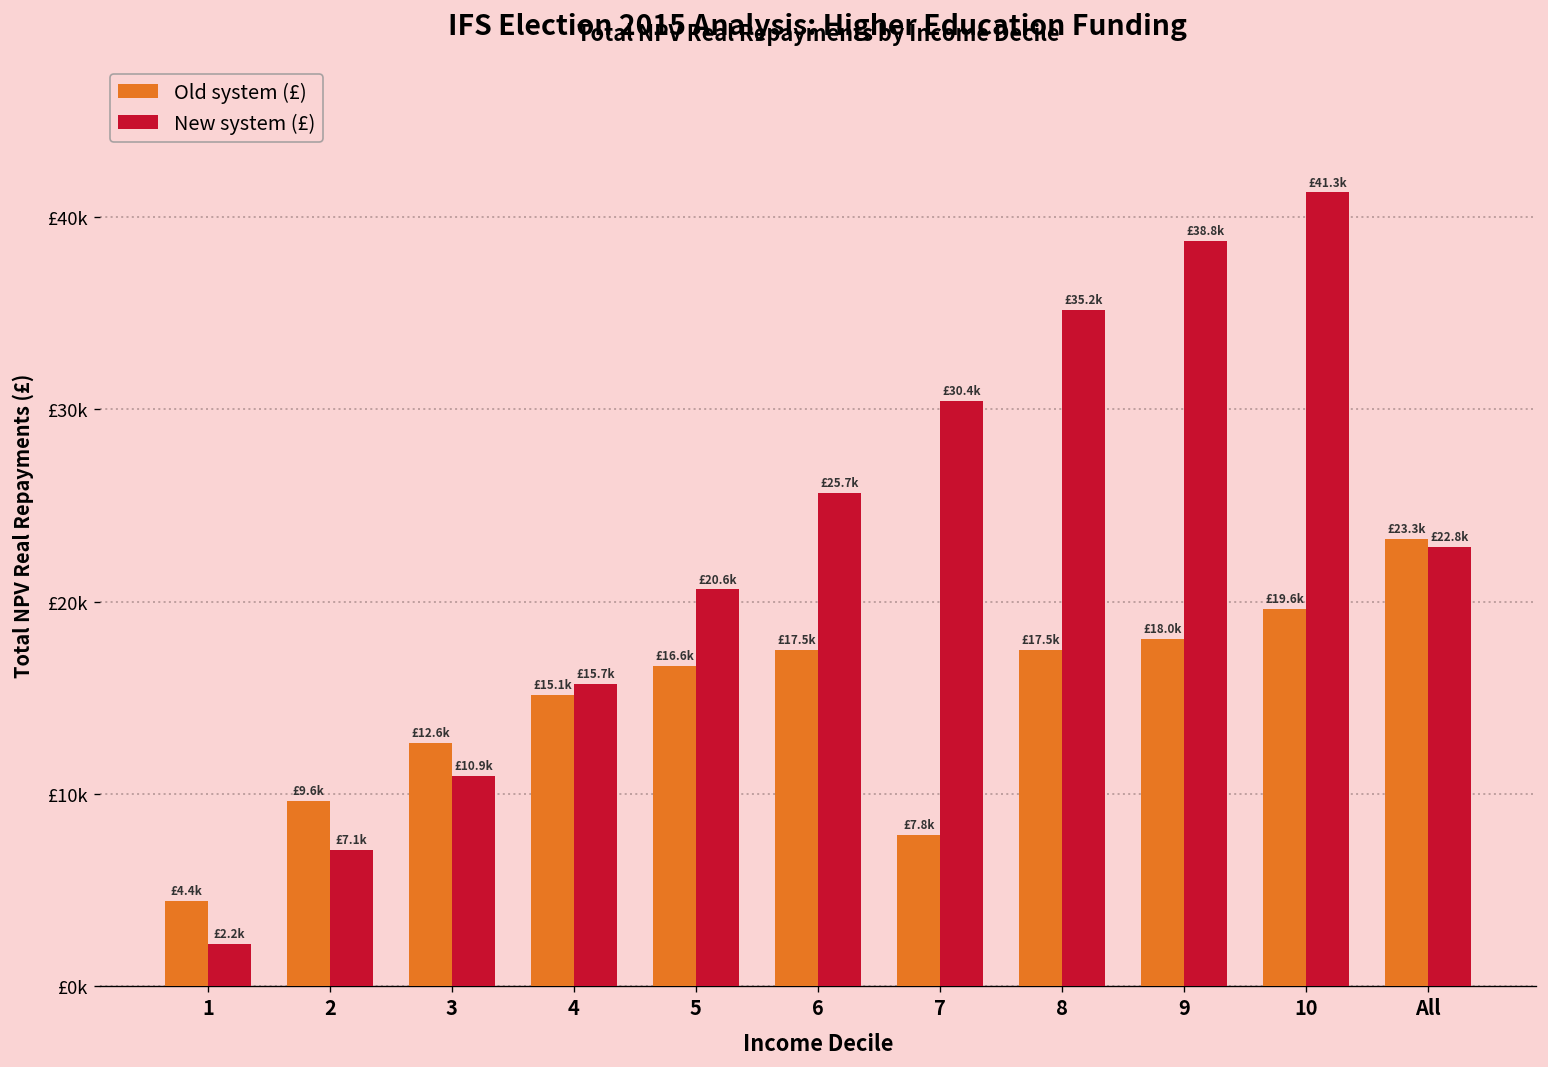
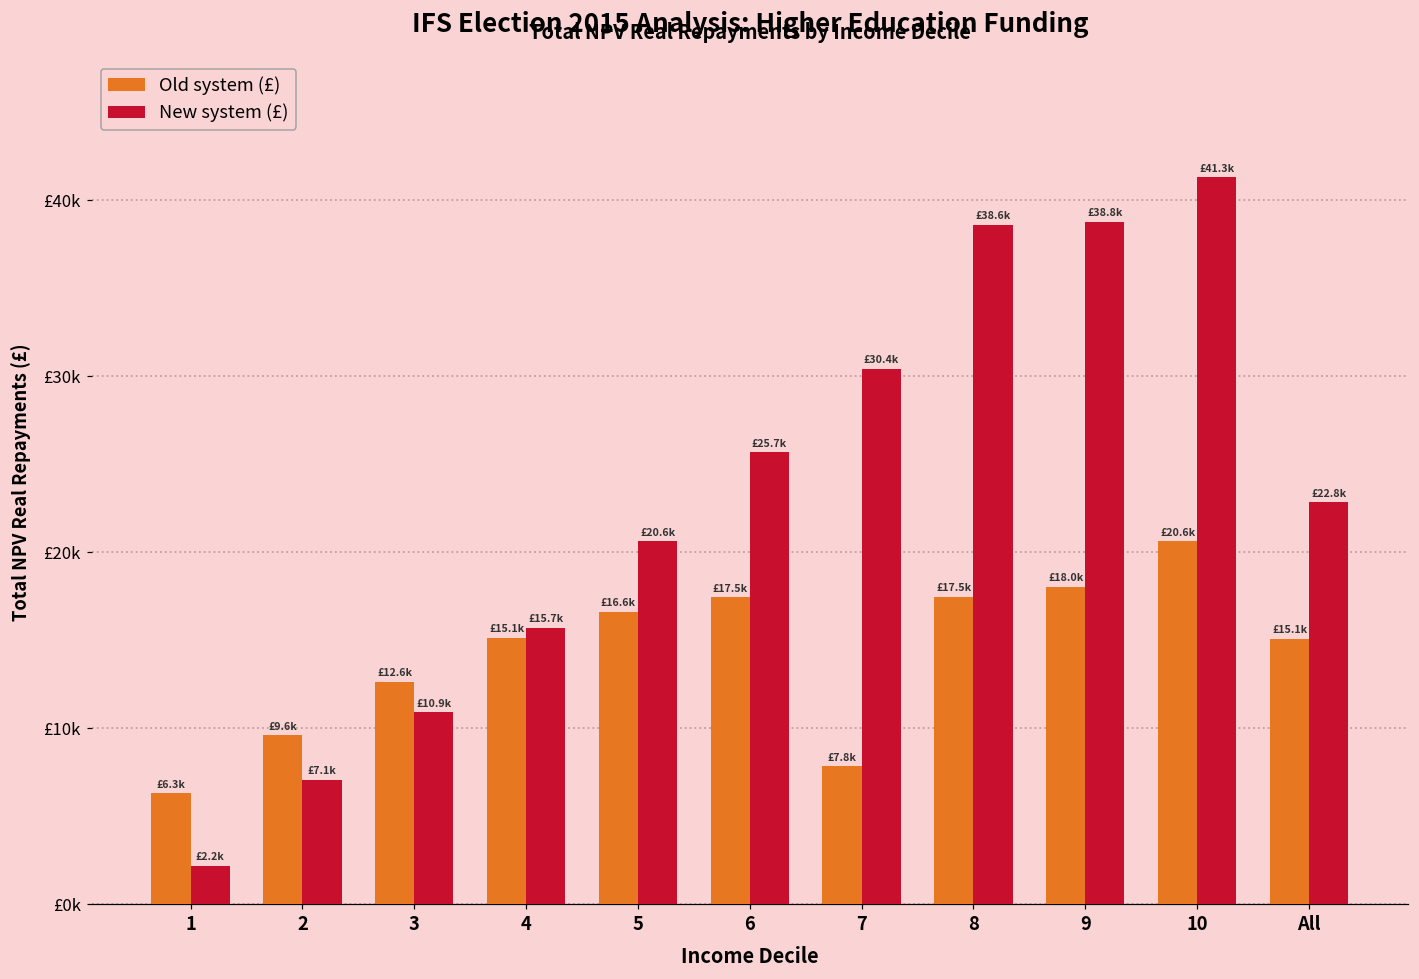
  {
    "Old system (£)": {
-     "1": "£4.4k",
+     "1": "£6.3k",
      "2": "£9.6k",
      "3": "£12.6k",
      "4": "£15.1k",
      "5": "£16.6k",
      "6": "£17.5k",
      "7": "£7.8k",
      "8": "£17.5k",
      "9": "£18.0k",
-     "10": "£19.6k",
-     "All": "£23.3k"
+     "10": "£20.6k",
+     "All": "£15.1k"
    },
    "New system (£)": {
      "1": "£2.2k",
      "2": "£7.1k",
      "3": "£10.9k",
      "4": "£15.7k",
      "5": "£20.6k",
      "6": "£25.7k",
      "7": "£30.4k",
-     "8": "£35.2k",
+     "8": "£38.6k",
      "9": "£38.8k",
      "10": "£41.3k",
      "All": "£22.8k"
    }
  }
